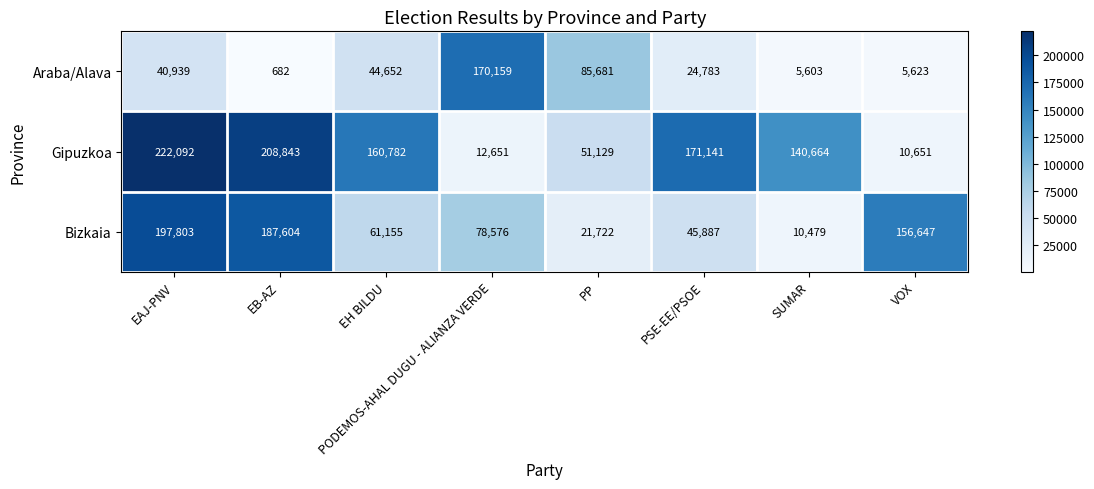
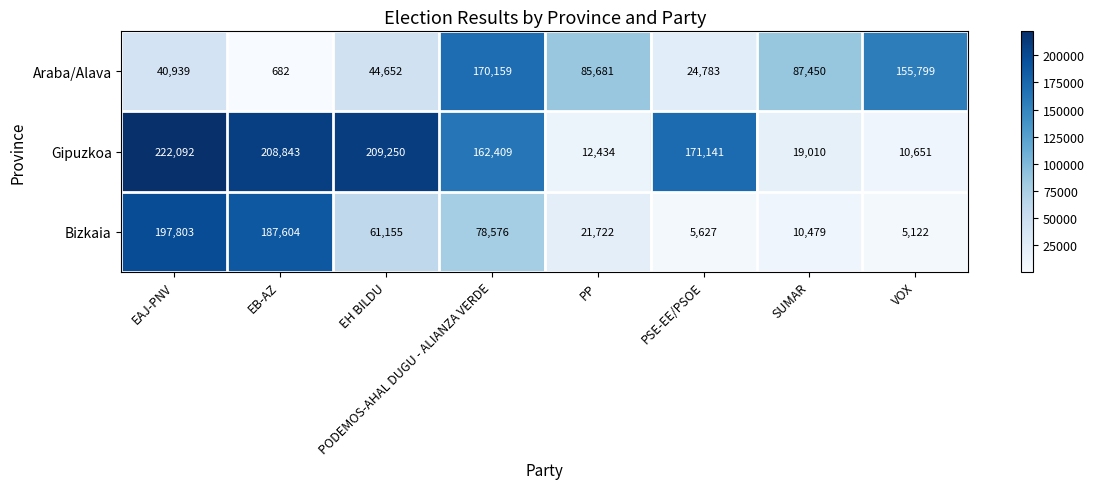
  {
    "Araba/Alava": {
      "EAJ-PNV": "40,939",
      "EB-AZ": "682",
      "EH BILDU": "44,652",
      "PODEMOS-AHAL DUGU - ALIANZA VERDE": "170,159",
      "PP": "85,681",
      "PSE-EE/PSOE": "24,783",
-     "SUMAR": "5,603",
-     "VOX": "5,623"
+     "SUMAR": "87,450",
+     "VOX": "155,799"
    },
    "Gipuzkoa": {
      "EAJ-PNV": "222,092",
      "EB-AZ": "208,843",
-     "EH BILDU": "160,782",
-     "PODEMOS-AHAL DUGU - ALIANZA VERDE": "12,651",
-     "PP": "51,129",
+     "EH BILDU": "209,250",
+     "PODEMOS-AHAL DUGU - ALIANZA VERDE": "162,409",
+     "PP": "12,434",
      "PSE-EE/PSOE": "171,141",
-     "SUMAR": "140,664",
+     "SUMAR": "19,010",
      "VOX": "10,651"
    },
    "Bizkaia": {
      "EAJ-PNV": "197,803",
      "EB-AZ": "187,604",
      "EH BILDU": "61,155",
      "PODEMOS-AHAL DUGU - ALIANZA VERDE": "78,576",
      "PP": "21,722",
-     "PSE-EE/PSOE": "45,887",
+     "PSE-EE/PSOE": "5,627",
      "SUMAR": "10,479",
-     "VOX": "156,647"
+     "VOX": "5,122"
    }
  }
